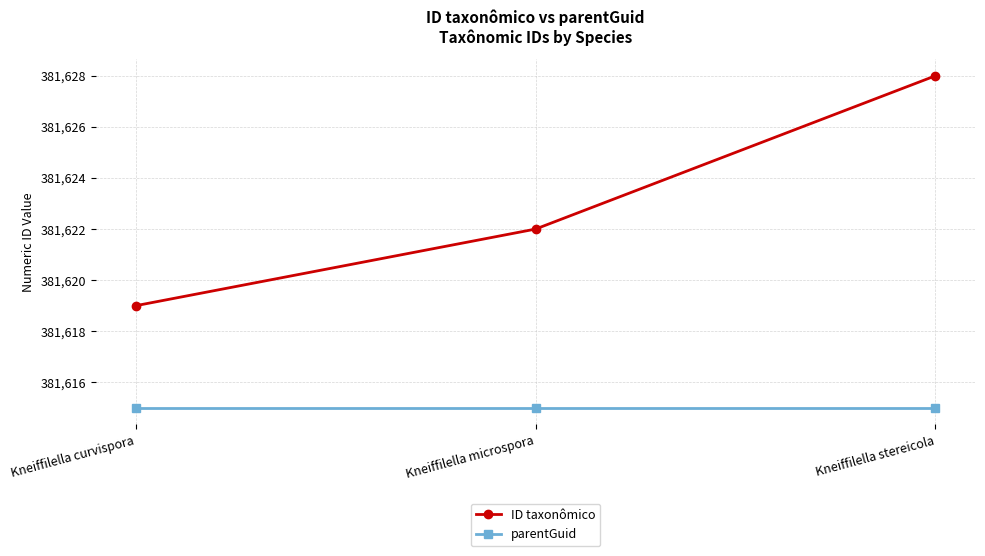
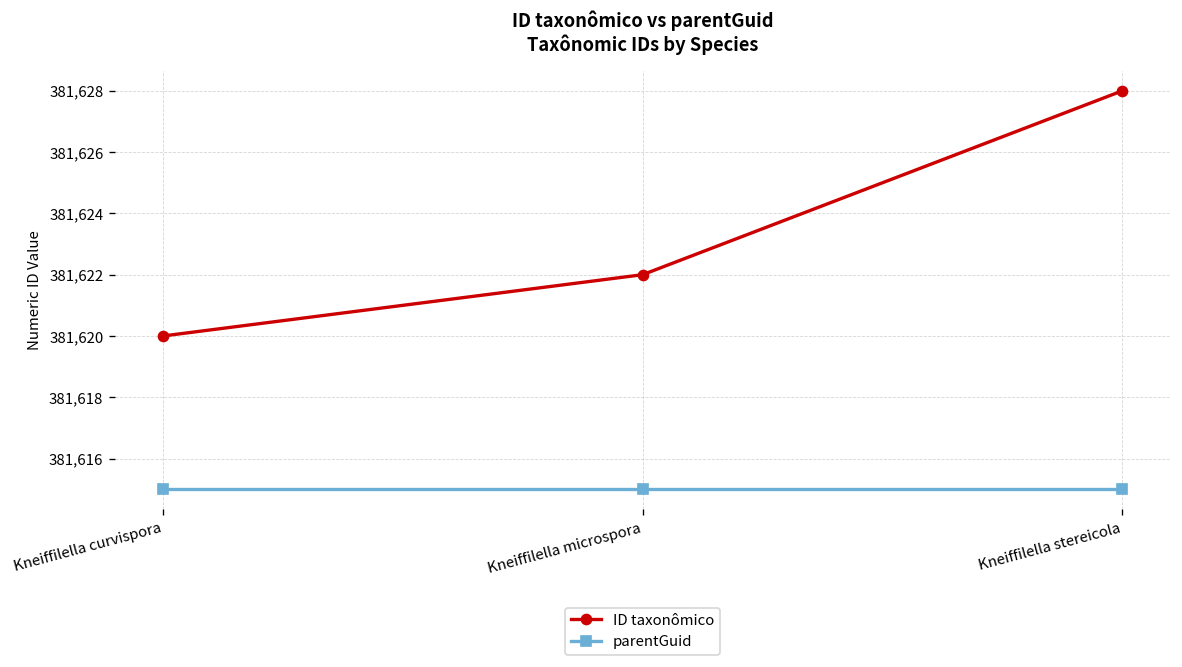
  {
    "ID taxonômico": {
-     "Kneiffilella curvispora": "381,619",
+     "Kneiffilella curvispora": "381,620",
      "Kneiffilella microspora": "381,622",
      "Kneiffilella stereicola": "381,628"
    },
    "parentGuid": {
      "Kneiffilella curvispora": "381,615",
      "Kneiffilella microspora": "381,615",
      "Kneiffilella stereicola": "381,615"
    }
  }
